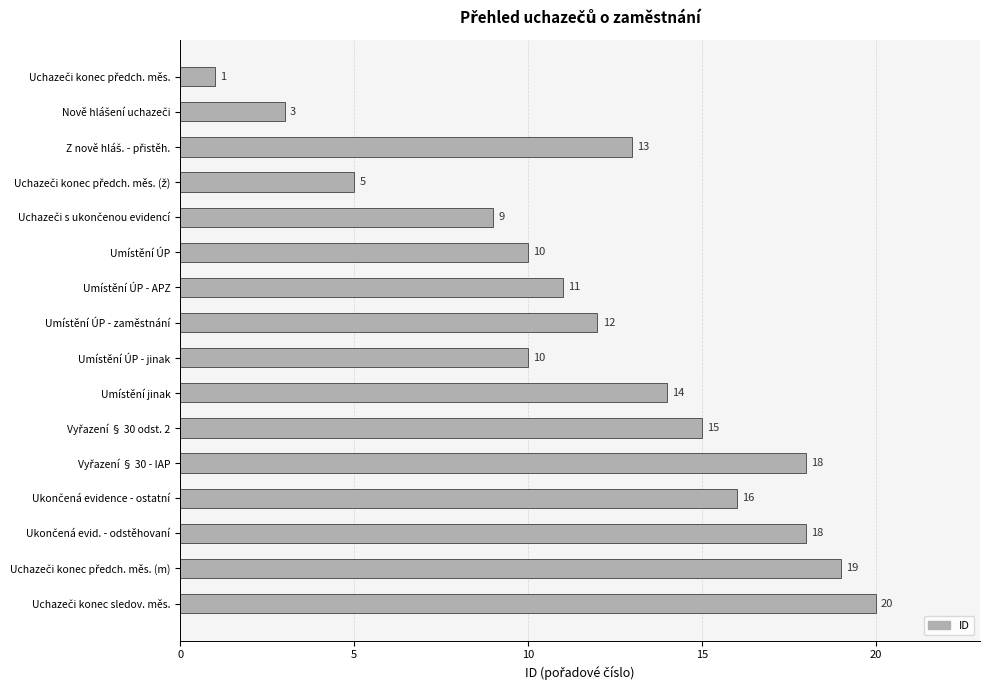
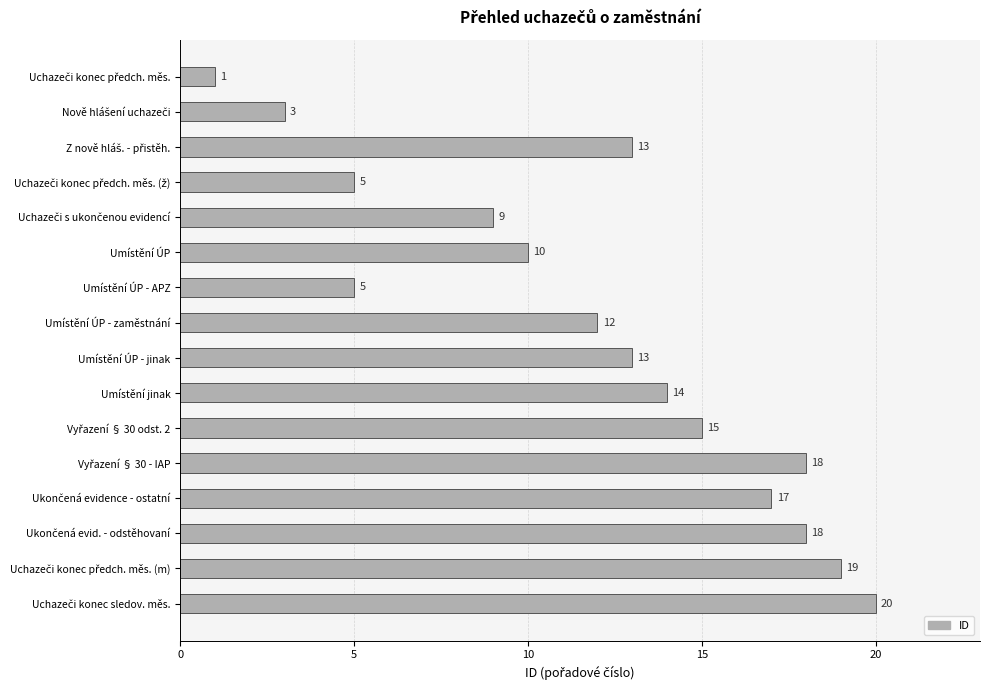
  {
    "Uchazeči konec předch. měs.": 1,
    "Nově hlášení uchazeči": 3,
    "Z nově hláš. - přistěh.": 13,
    "Uchazeči konec předch. měs. (ž)": 5,
    "Uchazeči s ukončenou evidencí": 9,
    "Umístění ÚP": 10,
-   "Umístění ÚP - APZ": 11,
+   "Umístění ÚP - APZ": 5,
    "Umístění ÚP - zaměstnání": 12,
-   "Umístění ÚP - jinak": 10,
+   "Umístění ÚP - jinak": 13,
    "Umístění jinak": 14,
    "Vyřazení § 30 odst. 2": 15,
    "Vyřazení § 30 - IAP": 18,
-   "Ukončená evidence - ostatní": 16,
+   "Ukončená evidence - ostatní": 17,
    "Ukončená evid. - odstěhovaní": 18,
    "Uchazeči konec předch. měs. (m)": 19,
    "Uchazeči konec sledov. měs.": 20
  }
